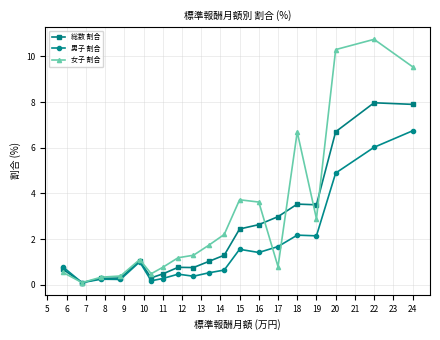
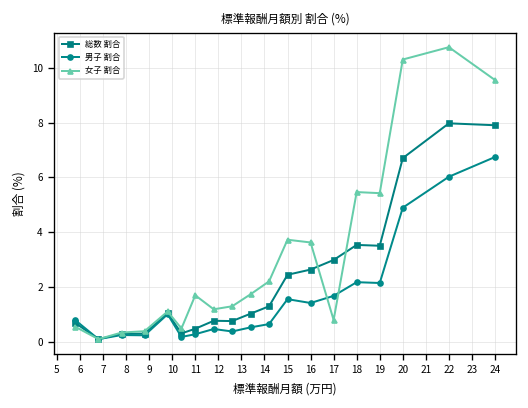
  {
    "女子 割合": {
-     "11": 0.8,
+     "11": 1.7,
      "15": 3.7,
      "16": 3.6,
      "17": 0.8,
-     "18": 6.7,
-     "19": 2.9,
+     "18": 5.5,
+     "19": 5.4,
      "20": 10.3,
      "22": 10.8,
      "24": 9.6
    }
  }
